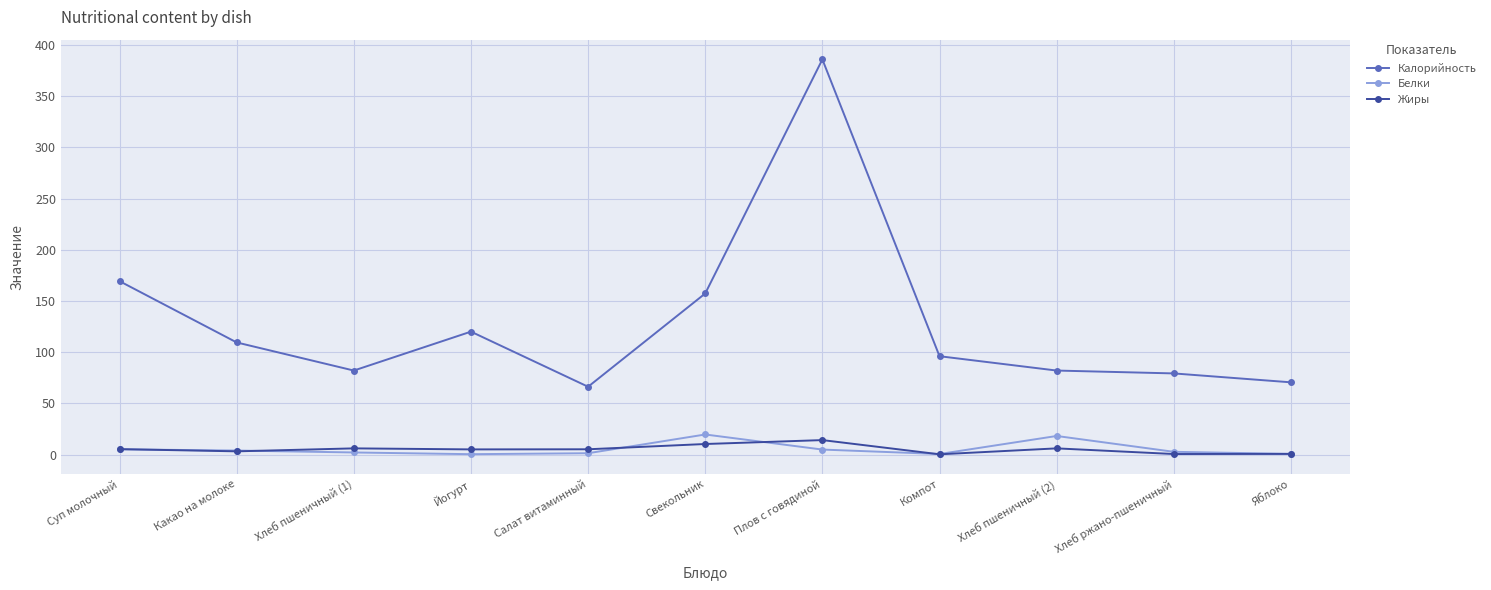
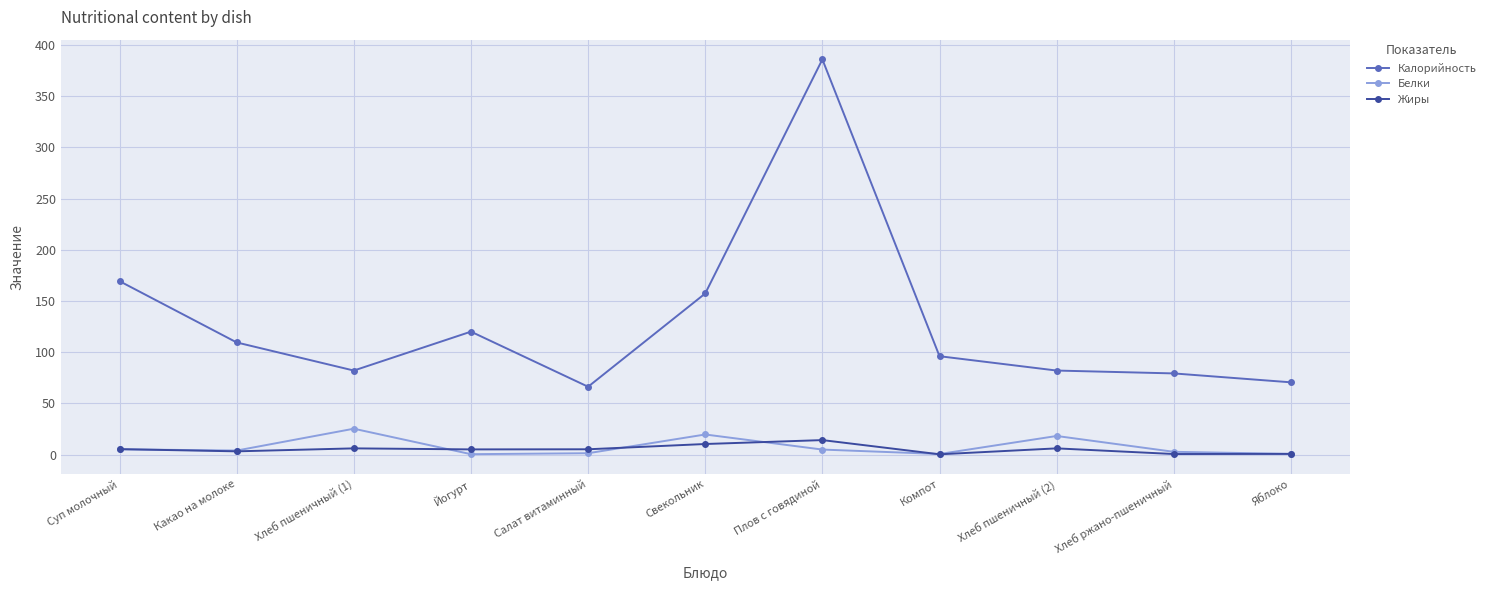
  {
    "Белки": {
-     "Хлеб пшеничный (1)": 2,
+     "Хлеб пшеничный (1)": 25,
      "Йогурт": 0,
      "Салат витаминный": 1,
      "Свекольник": 20,
      "Плов с говядиной": 5,
      "Хлеб пшеничный (2)": 18
    }
  }
